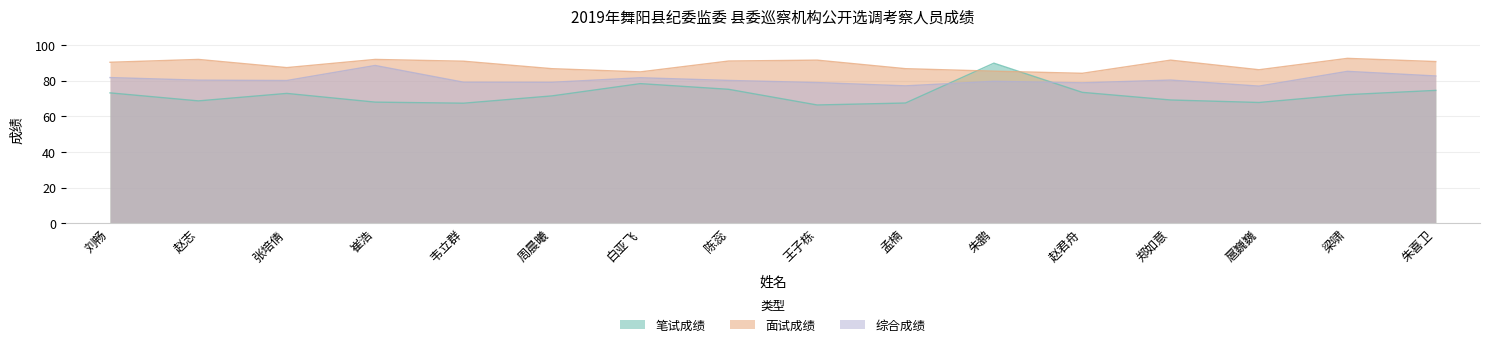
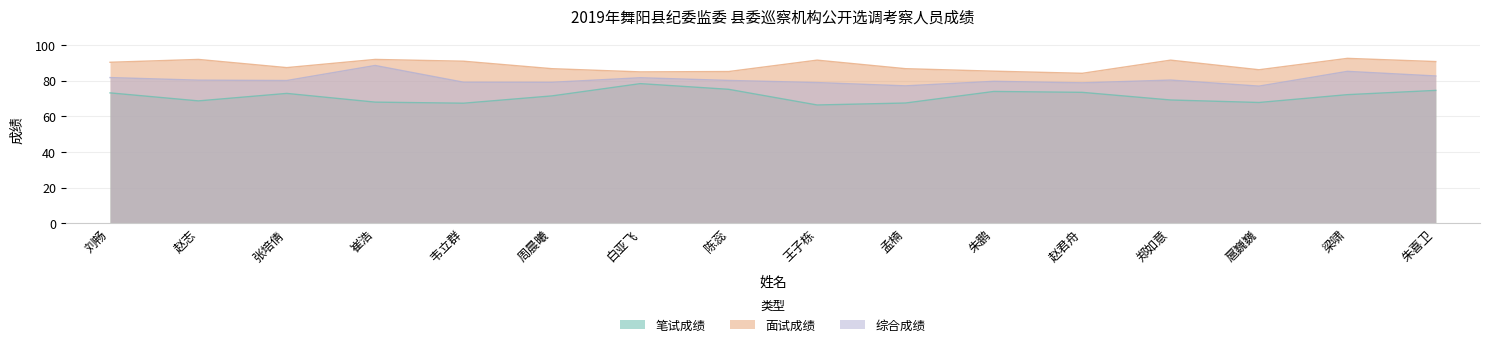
  {
    "笔试成绩": {
      "刘畅": 73,
      "赵志": 69,
      "张培倩": 73,
      "崔浩": 68,
      "韦立群": 67,
      "周晨曦": 72,
      "白亚飞": 78,
      "陈蕊": 75,
      "王子栋": 66,
      "孟楠": 68,
-     "朱鹏": 90,
+     "朱鹏": 74,
      "赵君舟": 74,
      "郑如意": 69,
      "扈巍巍": 68,
      "梁啸": 72,
      "朱喜卫": 75
    },
    "面试成绩": {
      "刘畅": 90,
      "赵志": 92,
      "张培倩": 87,
      "崔浩": 92,
      "韦立群": 91,
      "周晨曦": 87,
      "白亚飞": 85,
-     "陈蕊": 91,
+     "陈蕊": 85,
      "王子栋": 92,
      "孟楠": 87,
      "朱鹏": 85,
      "赵君舟": 84,
      "郑如意": 92,
      "扈巍巍": 86,
      "梁啸": 93,
      "朱喜卫": 91
    },
    "综合成绩": {
      "刘畅": 82,
      "赵志": 80,
      "张培倩": 80,
      "崔浩": 89,
      "韦立群": 79,
      "周晨曦": 79,
      "白亚飞": 82,
      "陈蕊": 80,
      "王子栋": 79,
      "孟楠": 77,
      "朱鹏": 80,
      "赵君舟": 79,
      "郑如意": 80,
      "扈巍巍": 77,
      "梁啸": 85,
      "朱喜卫": 83
    }
  }
